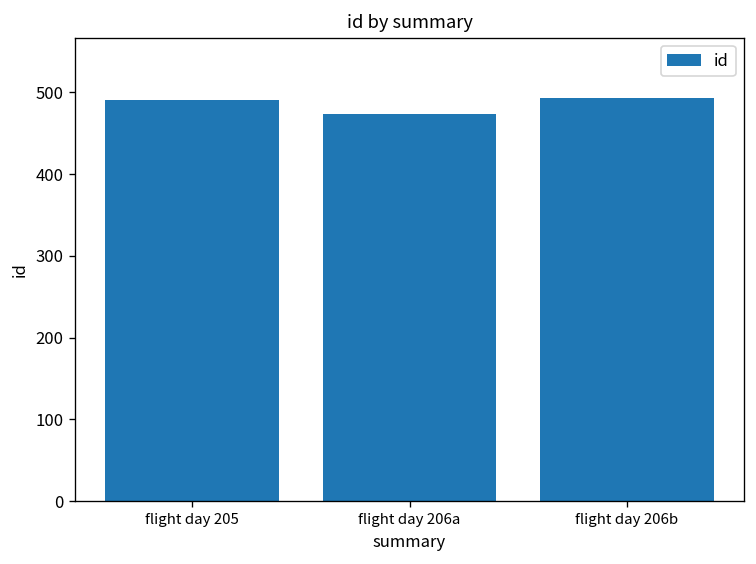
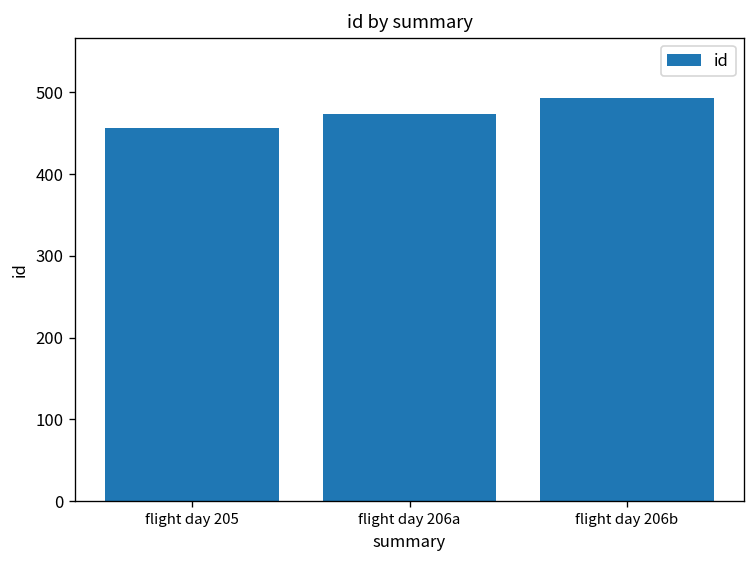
  {
-   "flight day 205": 490,
+   "flight day 205": 460,
    "flight day 206a": 470,
    "flight day 206b": 490
  }
